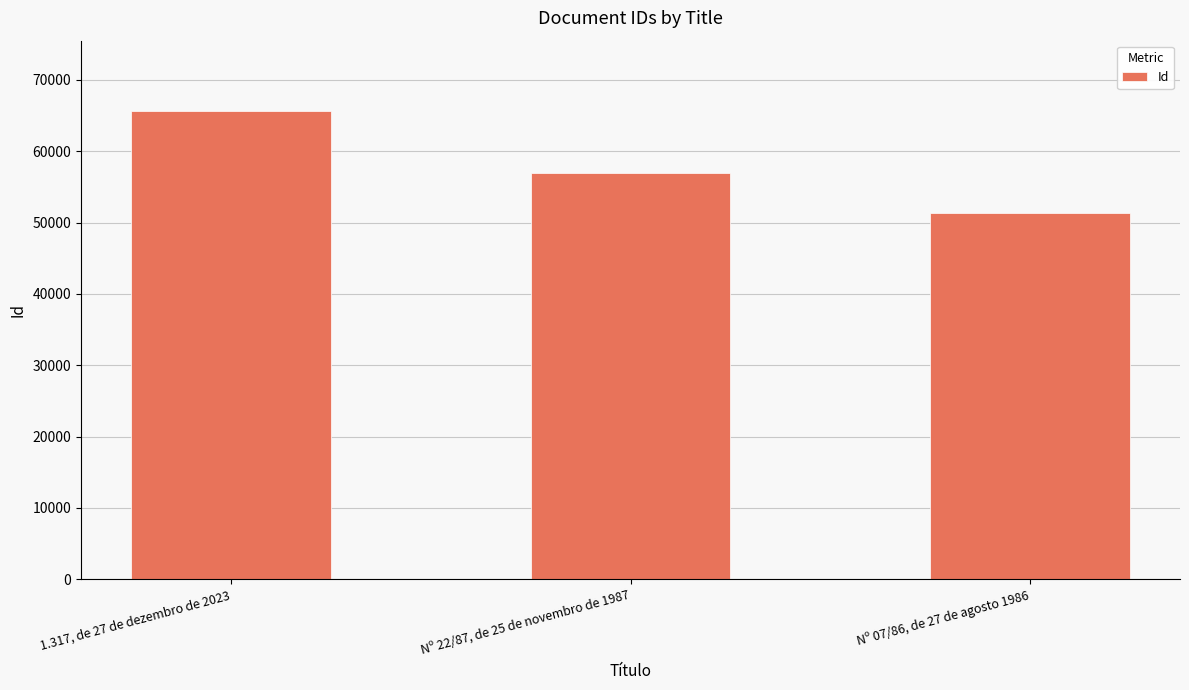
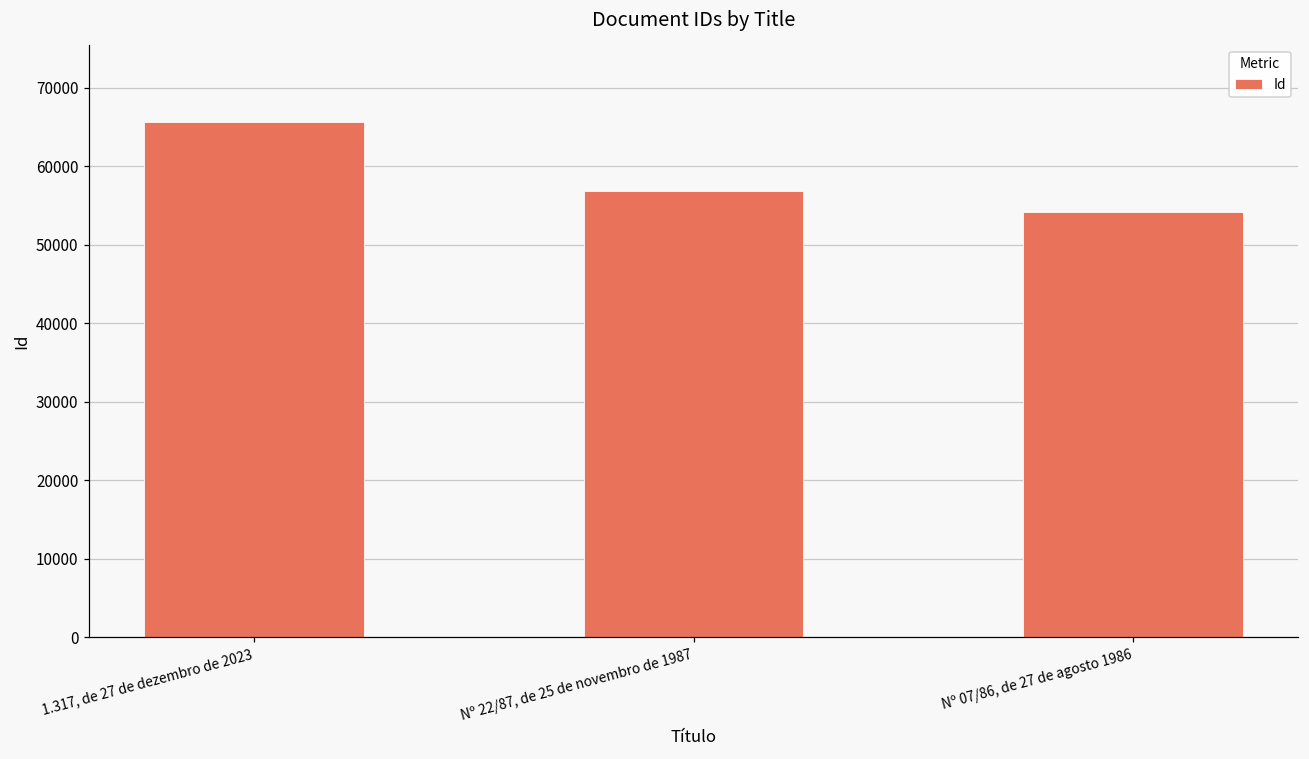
  {
    "1.317, de 27 de dezembro de 2023": 66000,
    "Nº 22/87, de 25 de novembro de 1987": 57000,
-   "Nº 07/86, de 27 de agosto 1986": 51000
+   "Nº 07/86, de 27 de agosto 1986": 54000
  }
